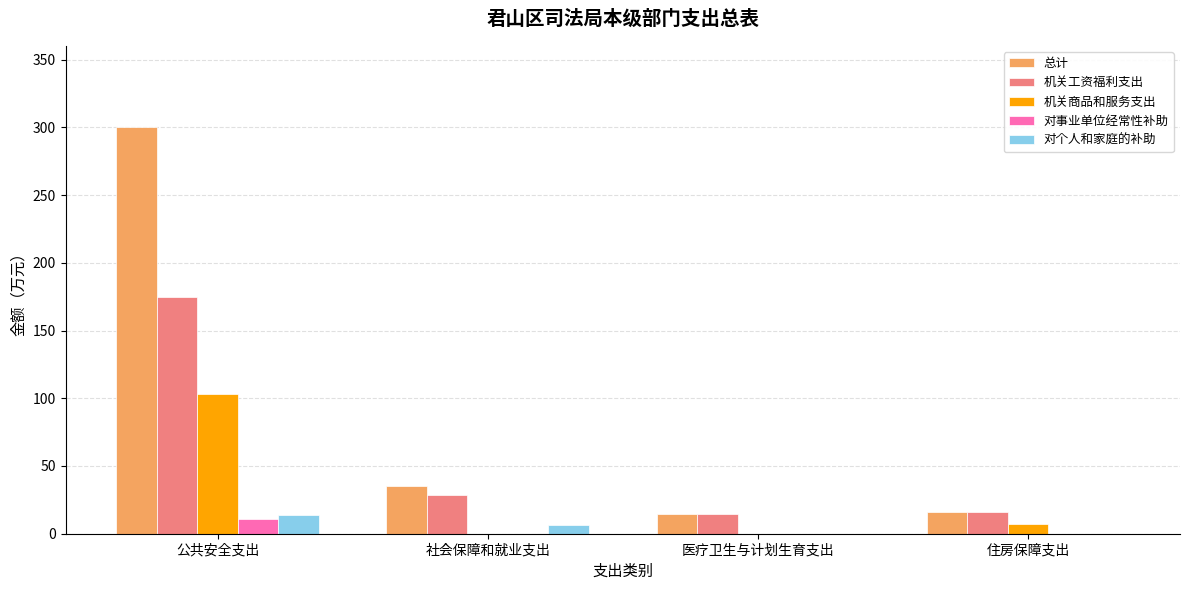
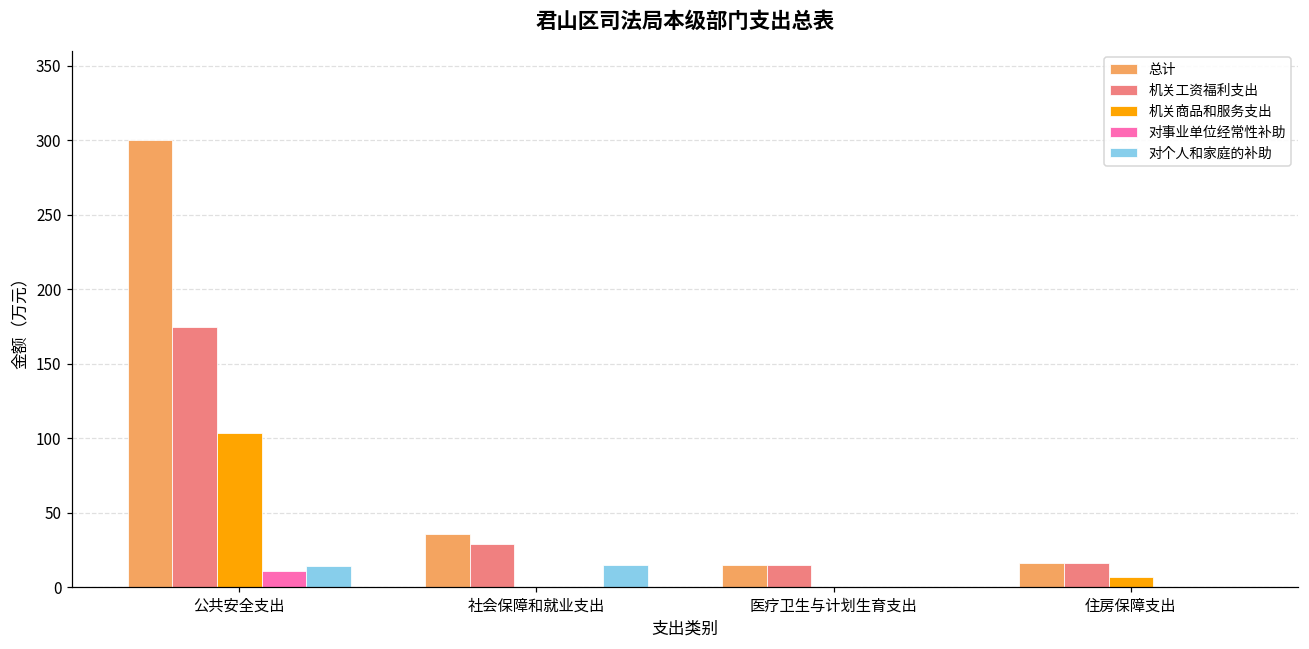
  {
    "机关商品和服务支出": {
      "公共安全支出": 104,
      "社会保障和就业支出": 0,
      "医疗卫生与计划生育支出": 0,
      "住房保障支出": 7
    },
    "对个人和家庭的补助": {
      "公共安全支出": 14,
-     "社会保障和就业支出": 6,
+     "社会保障和就业支出": 15,
      "医疗卫生与计划生育支出": 0,
      "住房保障支出": 0
    }
  }
